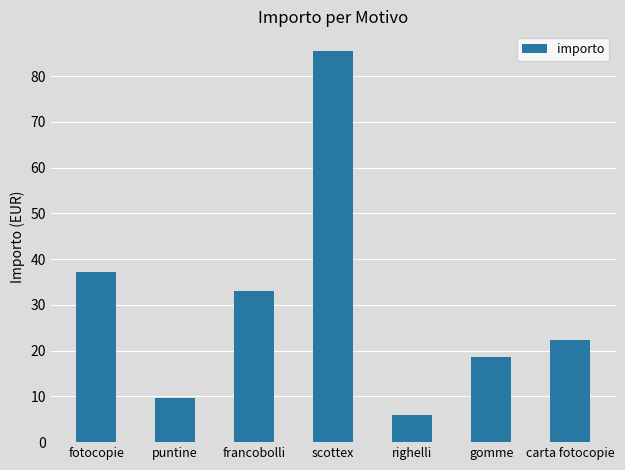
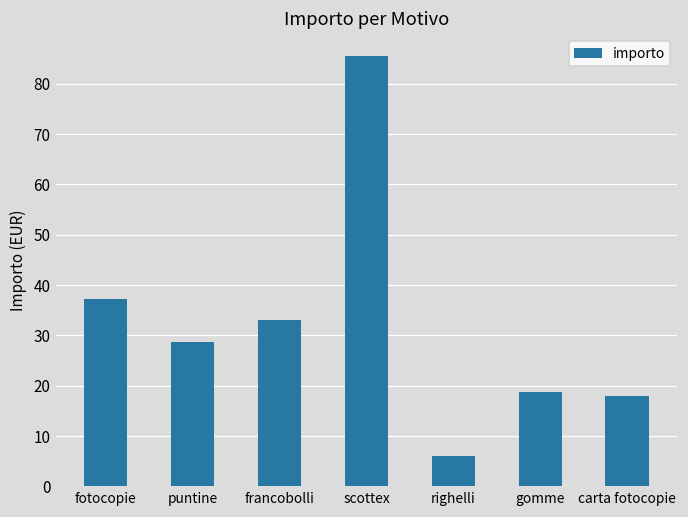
  {
    "fotocopie": 37,
-   "puntine": 10,
+   "puntine": 29,
    "francobolli": 33,
    "scottex": 86,
    "righelli": 6,
    "gomme": 19,
-   "carta fotocopie": 22
+   "carta fotocopie": 18
  }
